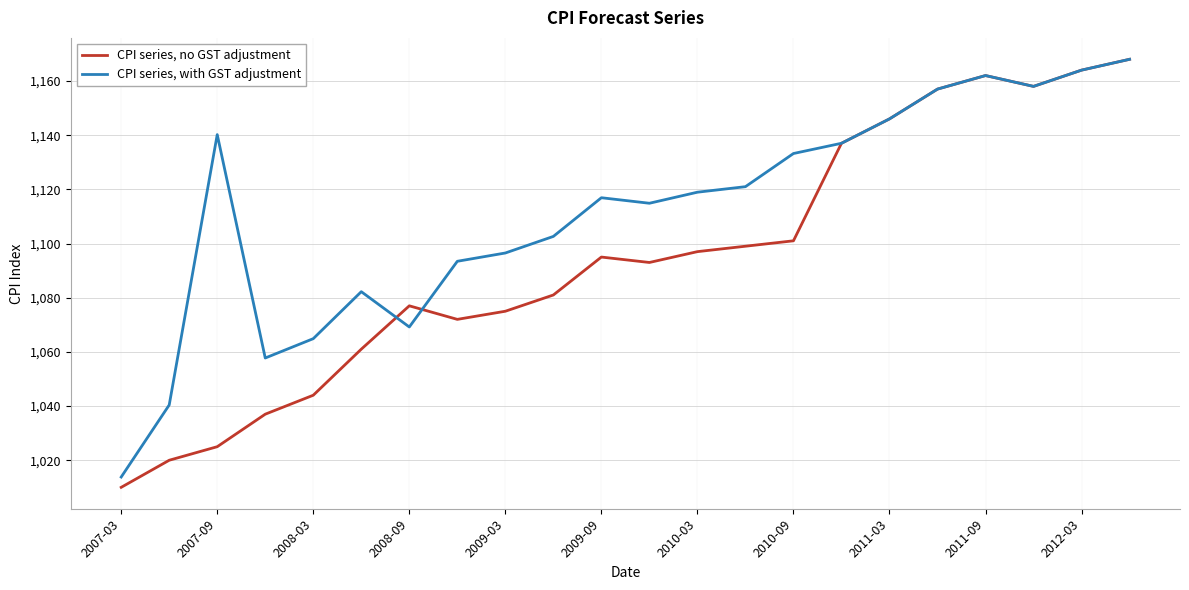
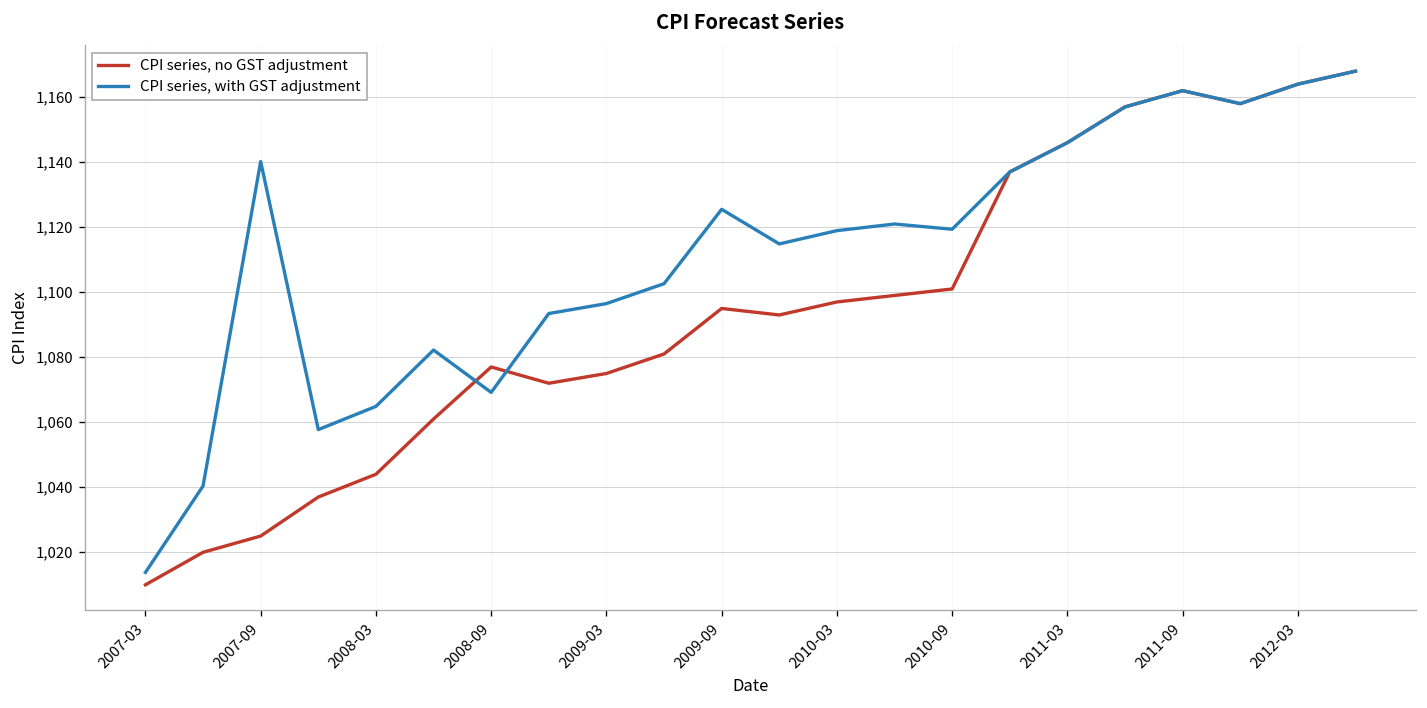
  {
    "CPI series, no GST adjustment": {
      "2007-03": "1,010",
      "2007-09": "1,025",
      "2008-03": "1,044",
      "2008-09": "1,077",
      "2009-03": "1,075",
      "2009-09": "1,095",
      "2010-03": "1,097",
      "2010-09": "1,101"
    },
    "CPI series, with GST adjustment": {
      "2007-03": "1,014",
      "2007-09": "1,140",
      "2008-03": "1,065",
      "2008-09": "1,069",
      "2009-03": "1,097",
-     "2009-09": "1,117",
+     "2009-09": "1,126",
      "2010-03": "1,119",
-     "2010-09": "1,133"
+     "2010-09": "1,119"
    }
  }
